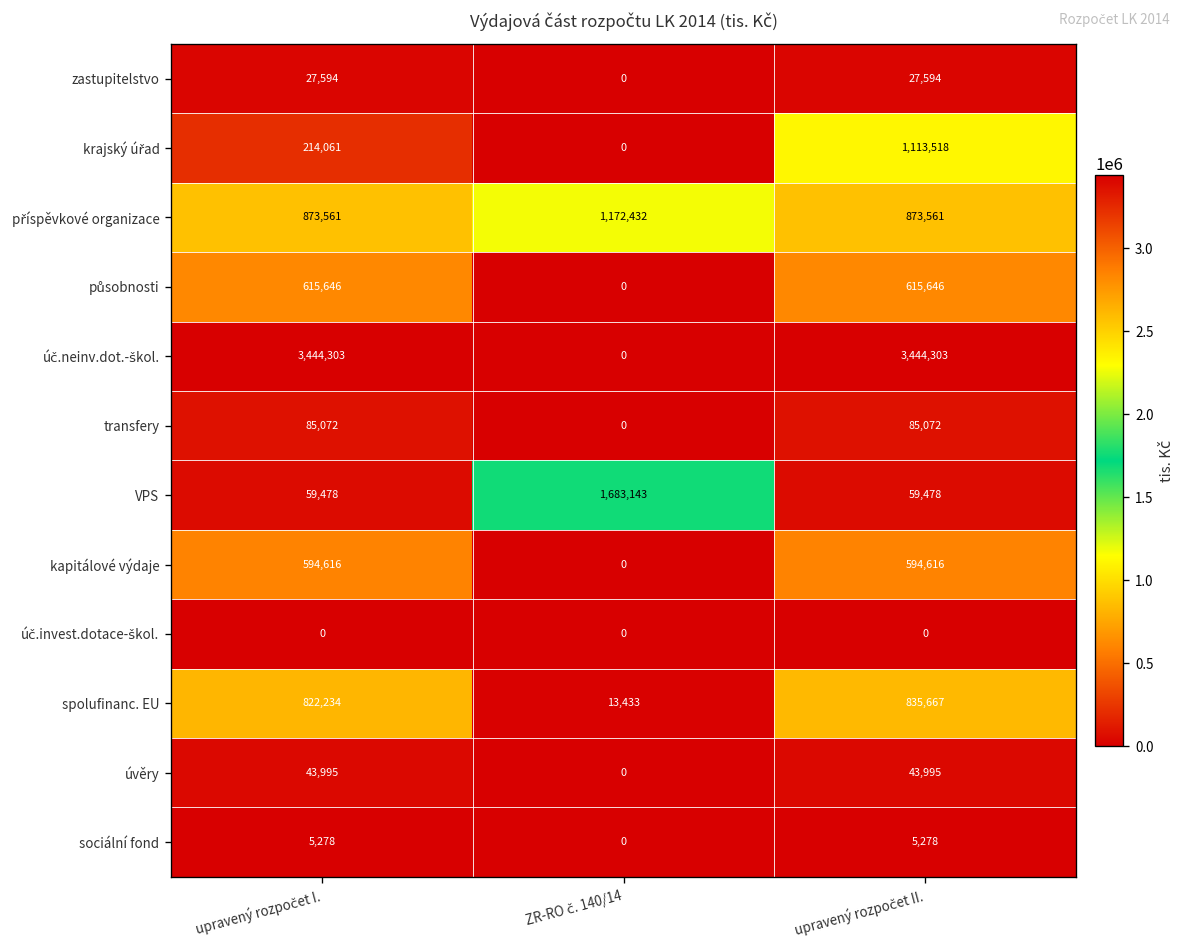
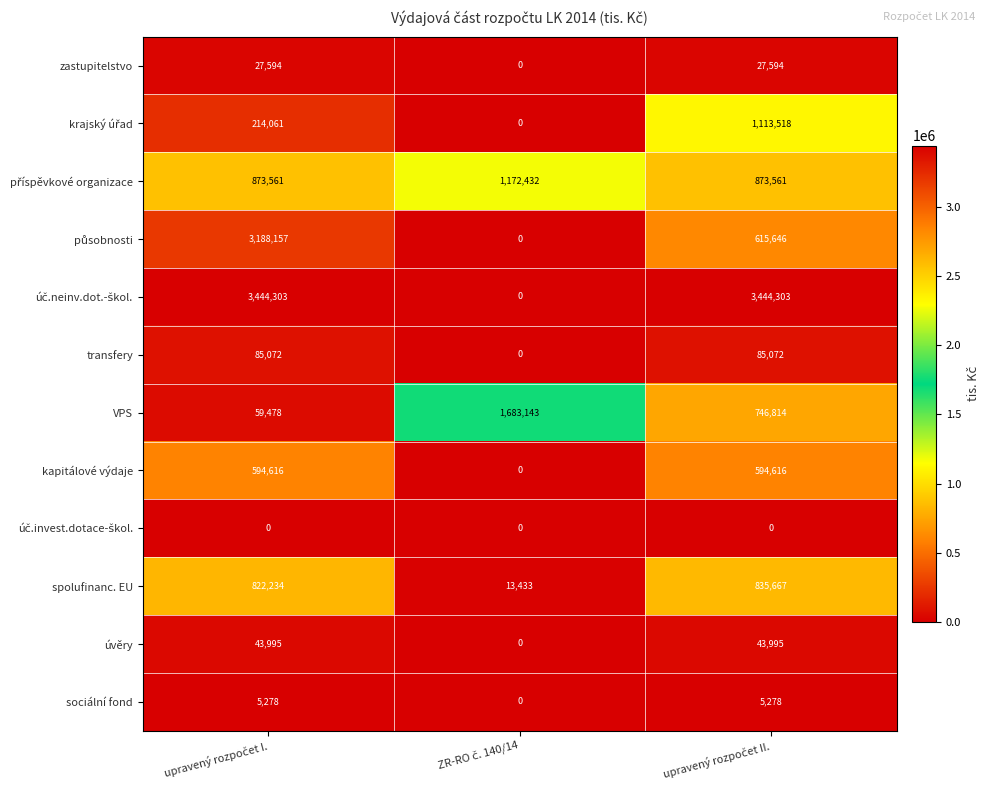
  {
    "zastupitelstvo": {
      "upravený rozpočet I.": "27,594",
      "ZR-RO č. 140/14": "0",
      "upravený rozpočet II.": "27,594"
    },
    "krajský úřad": {
      "upravený rozpočet I.": "214,061",
      "ZR-RO č. 140/14": "0",
      "upravený rozpočet II.": "1,113,518"
    },
    "příspěvkové organizace": {
      "upravený rozpočet I.": "873,561",
      "ZR-RO č. 140/14": "1,172,432",
      "upravený rozpočet II.": "873,561"
    },
    "působnosti": {
-     "upravený rozpočet I.": "615,646",
+     "upravený rozpočet I.": "3,188,157",
      "ZR-RO č. 140/14": "0",
      "upravený rozpočet II.": "615,646"
    },
    "úč.neinv.dot.-škol.": {
      "upravený rozpočet I.": "3,444,303",
      "ZR-RO č. 140/14": "0",
      "upravený rozpočet II.": "3,444,303"
    },
    "transfery": {
      "upravený rozpočet I.": "85,072",
      "ZR-RO č. 140/14": "0",
      "upravený rozpočet II.": "85,072"
    },
    "VPS": {
      "upravený rozpočet I.": "59,478",
      "ZR-RO č. 140/14": "1,683,143",
-     "upravený rozpočet II.": "59,478"
+     "upravený rozpočet II.": "746,814"
    },
    "kapitálové výdaje": {
      "upravený rozpočet I.": "594,616",
      "ZR-RO č. 140/14": "0",
      "upravený rozpočet II.": "594,616"
    },
    "úč.invest.dotace-škol.": {
      "upravený rozpočet I.": "0",
      "ZR-RO č. 140/14": "0",
      "upravený rozpočet II.": "0"
    },
    "spolufinanc. EU": {
      "upravený rozpočet I.": "822,234",
      "ZR-RO č. 140/14": "13,433",
      "upravený rozpočet II.": "835,667"
    },
    "úvěry": {
      "upravený rozpočet I.": "43,995",
      "ZR-RO č. 140/14": "0",
      "upravený rozpočet II.": "43,995"
    },
    "sociální fond": {
      "upravený rozpočet I.": "5,278",
      "ZR-RO č. 140/14": "0",
      "upravený rozpočet II.": "5,278"
    }
  }
